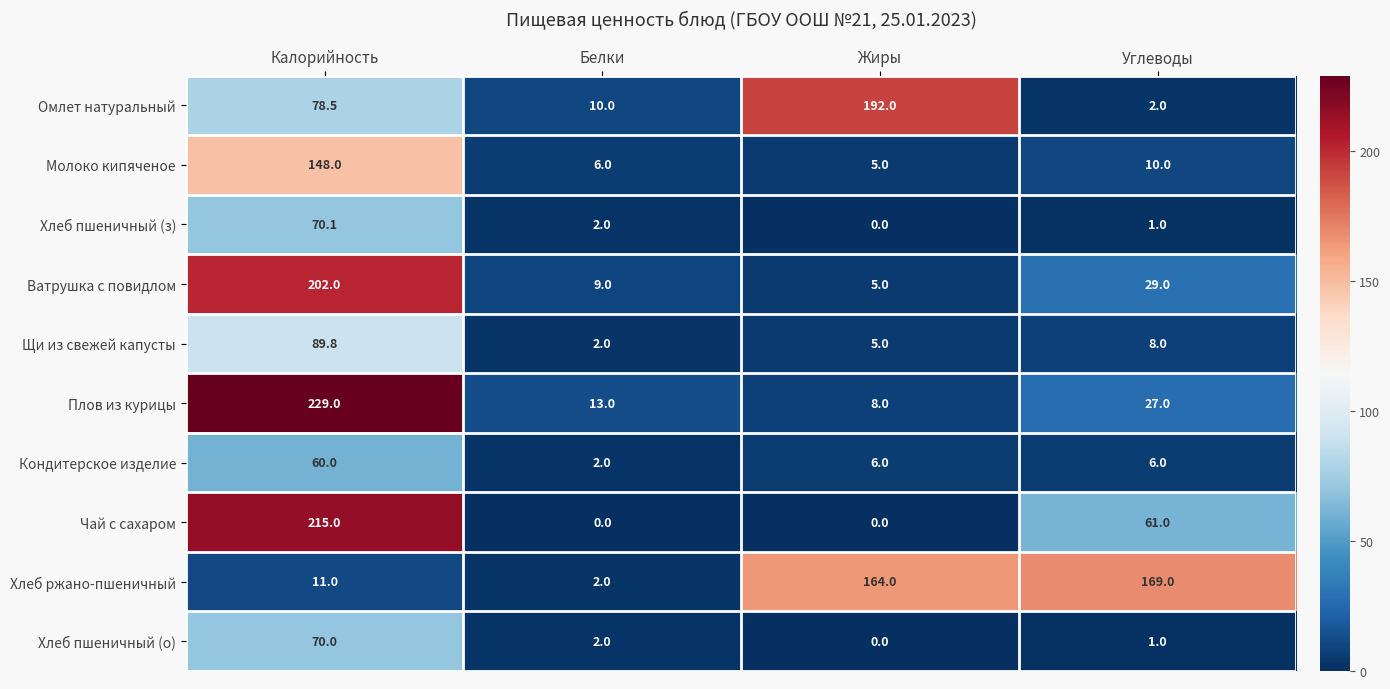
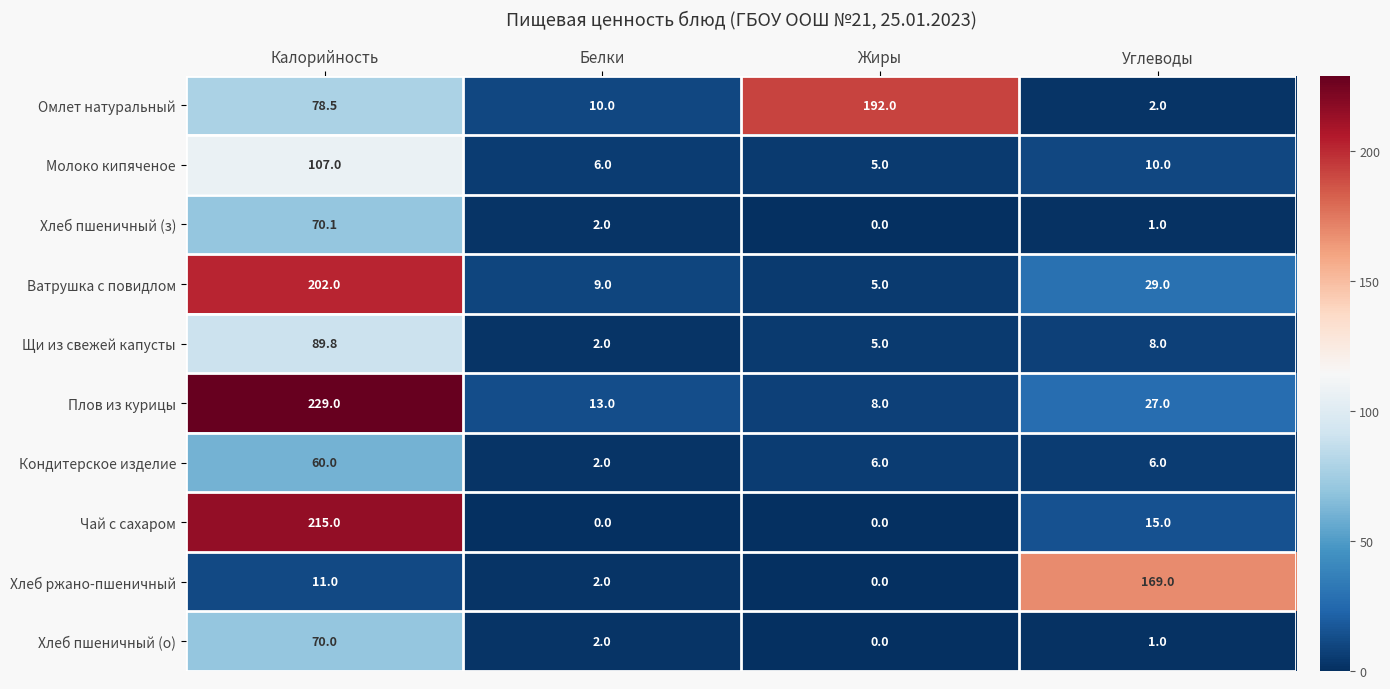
  {
    "Омлет натуральный": {
      "Калорийность": 78.5,
      "Белки": 10.0,
      "Жиры": 192.0,
      "Углеводы": 2.0
    },
    "Молоко кипяченое": {
-     "Калорийность": 148.0,
+     "Калорийность": 107.0,
      "Белки": 6.0,
      "Жиры": 5.0,
      "Углеводы": 10.0
    },
    "Хлеб пшеничный (з)": {
      "Калорийность": 70.1,
      "Белки": 2.0,
      "Жиры": 0.0,
      "Углеводы": 1.0
    },
    "Ватрушка с повидлом": {
      "Калорийность": 202.0,
      "Белки": 9.0,
      "Жиры": 5.0,
      "Углеводы": 29.0
    },
    "Щи из свежей капусты": {
      "Калорийность": 89.8,
      "Белки": 2.0,
      "Жиры": 5.0,
      "Углеводы": 8.0
    },
    "Плов из курицы": {
      "Калорийность": 229.0,
      "Белки": 13.0,
      "Жиры": 8.0,
      "Углеводы": 27.0
    },
    "Кондитерское изделие": {
      "Калорийность": 60.0,
      "Белки": 2.0,
      "Жиры": 6.0,
      "Углеводы": 6.0
    },
    "Чай с сахаром": {
      "Калорийность": 215.0,
      "Белки": 0.0,
      "Жиры": 0.0,
-     "Углеводы": 61.0
+     "Углеводы": 15.0
    },
    "Хлеб ржано-пшеничный": {
      "Калорийность": 11.0,
      "Белки": 2.0,
-     "Жиры": 164.0,
+     "Жиры": 0.0,
      "Углеводы": 169.0
    },
    "Хлеб пшеничный (о)": {
      "Калорийность": 70.0,
      "Белки": 2.0,
      "Жиры": 0.0,
      "Углеводы": 1.0
    }
  }
